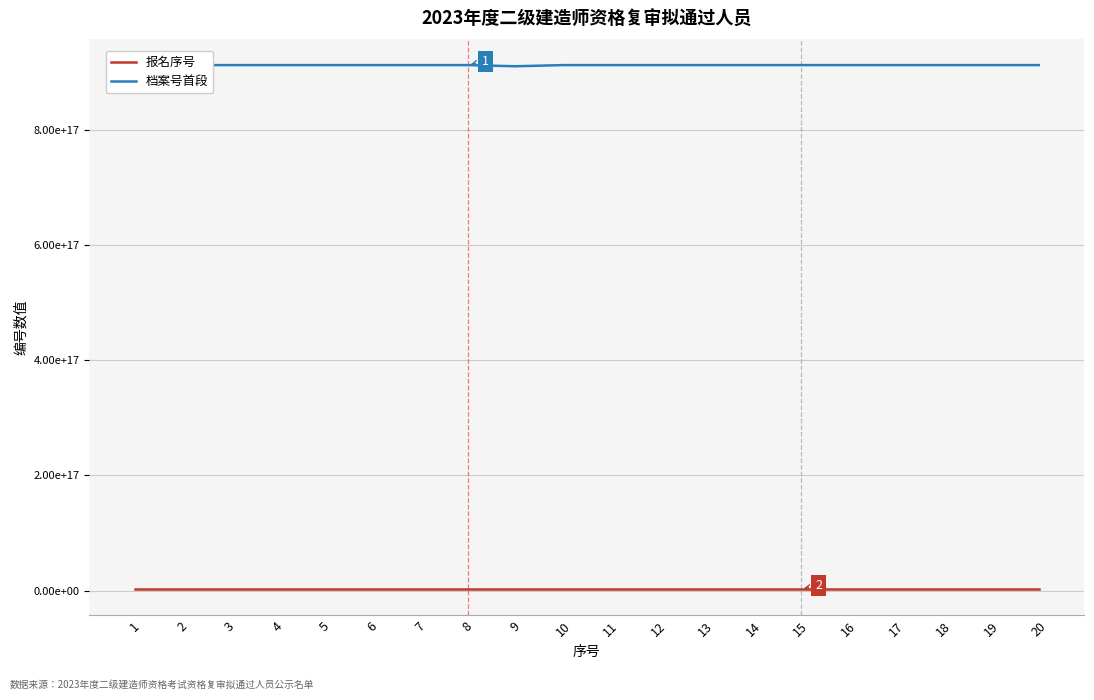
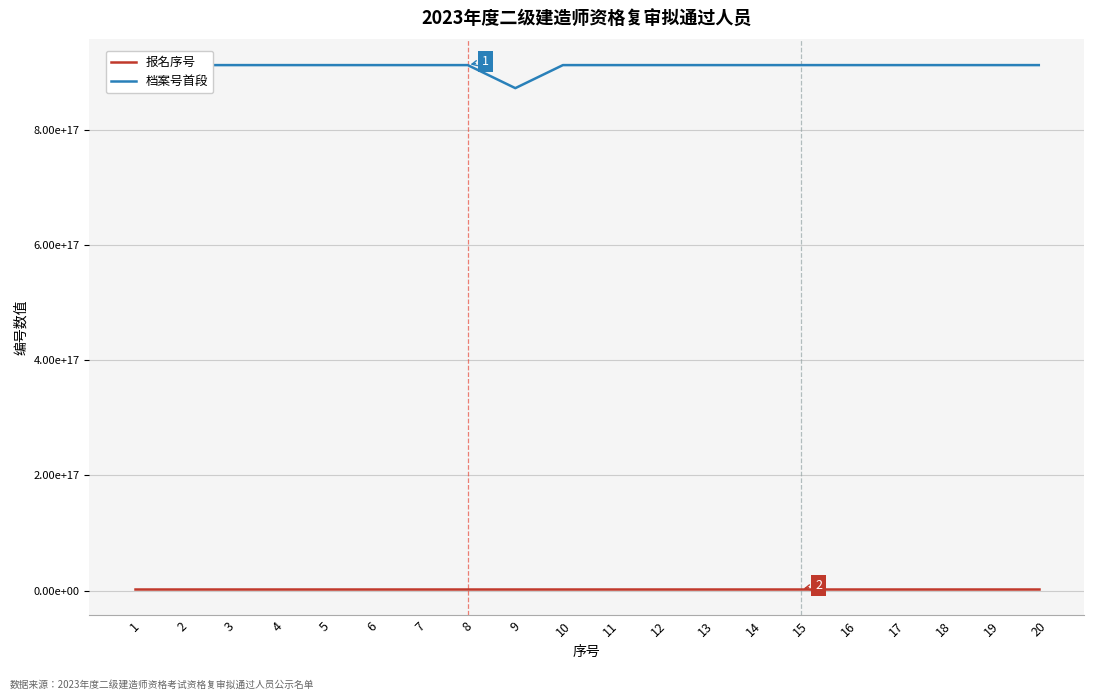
  {
    "报名序号": {
      "1": 0,
      "2": 0,
      "3": 0,
      "4": 0,
      "5": 0,
      "6": 0,
      "7": 0,
      "8": 0,
      "9": 0,
      "10": 0,
      "11": 0,
      "12": 0,
      "13": 0,
      "14": 0,
      "16": 0,
      "17": 0,
      "18": 0,
      "19": 0,
      "20": 0
    },
    "档案号首段": {
      "3": 910000000000000000,
      "4": 910000000000000000,
      "5": 910000000000000000,
      "6": 910000000000000000,
      "7": 910000000000000000,
-     "9": 910000000000000000,
+     "9": 870000000000000000,
      "10": 910000000000000000,
      "11": 910000000000000000,
      "12": 910000000000000000,
      "13": 910000000000000000,
      "14": 910000000000000000,
      "15": 910000000000000000,
      "16": 910000000000000000,
      "17": 910000000000000000,
      "18": 910000000000000000,
      "19": 910000000000000000,
      "20": 910000000000000000
    }
  }
